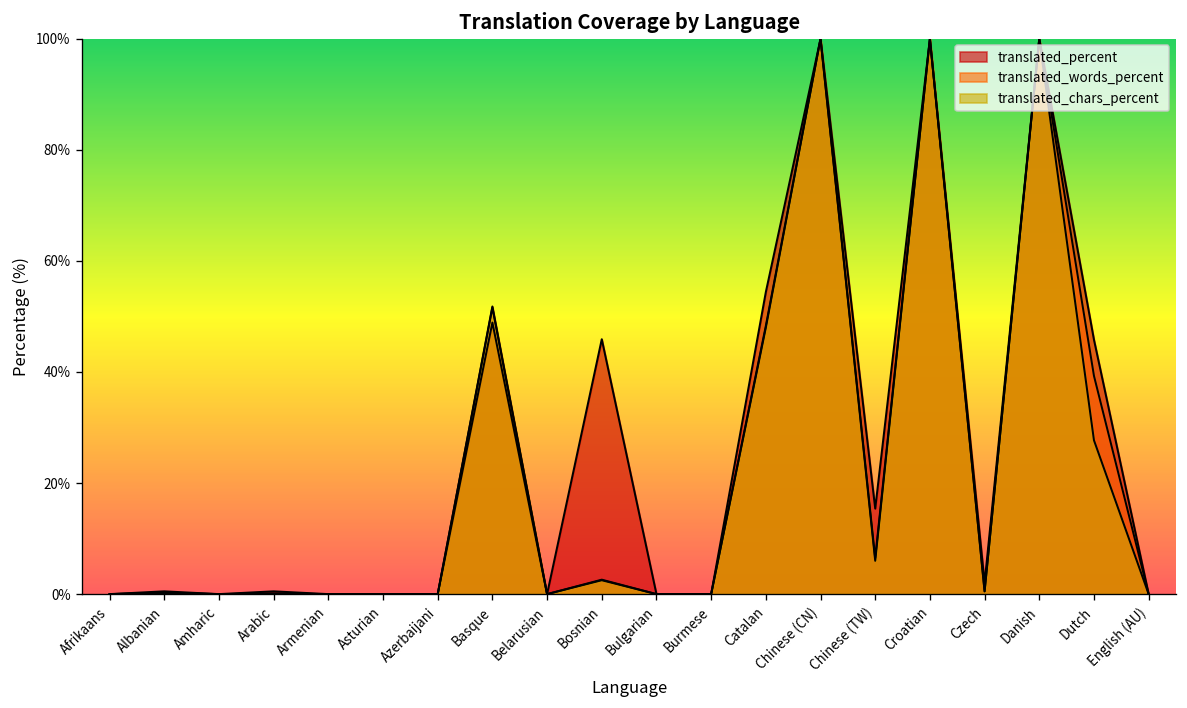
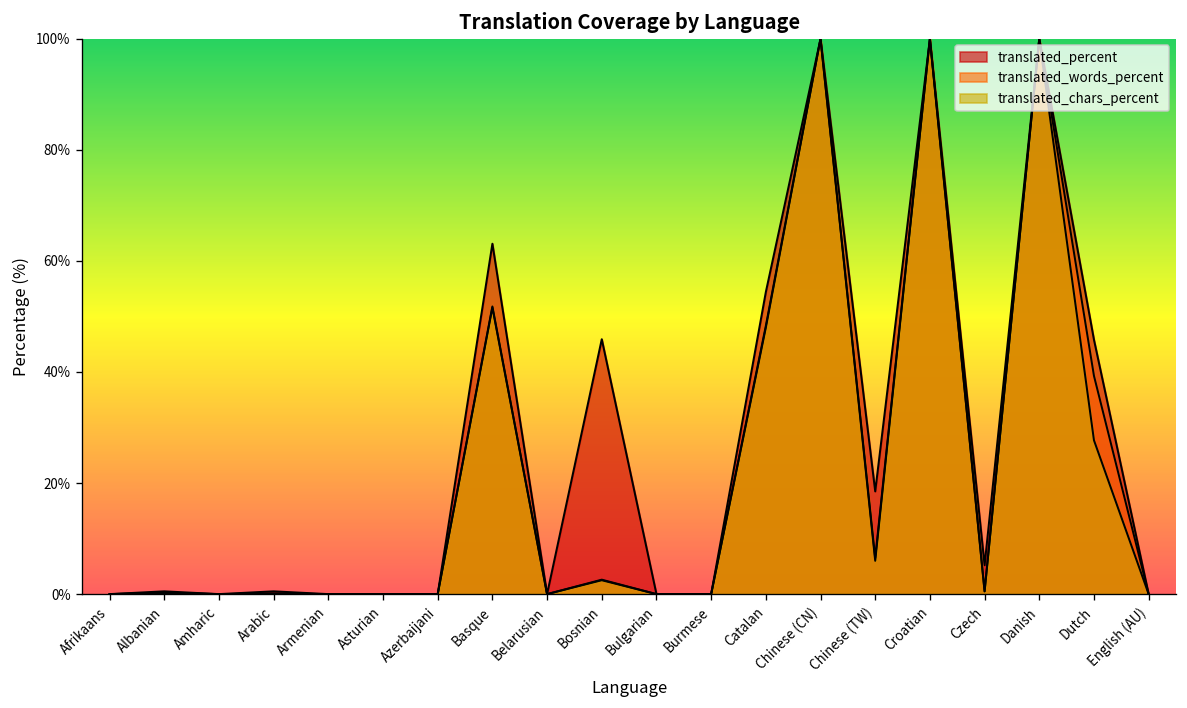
  {
    "translated_percent": {
-     "Basque": "49%",
+     "Basque": "63%",
      "Bosnian": "46%",
      "Catalan": "54%",
-     "Chinese (TW)": "15%",
-     "Czech": "2%",
+     "Chinese (TW)": "19%",
+     "Czech": "5%",
      "Dutch": "46%"
    },
    "translated_words_percent": {
      "Dutch": "39%"
    },
    "translated_chars_percent": {
      "Dutch": "28%"
    }
  }
